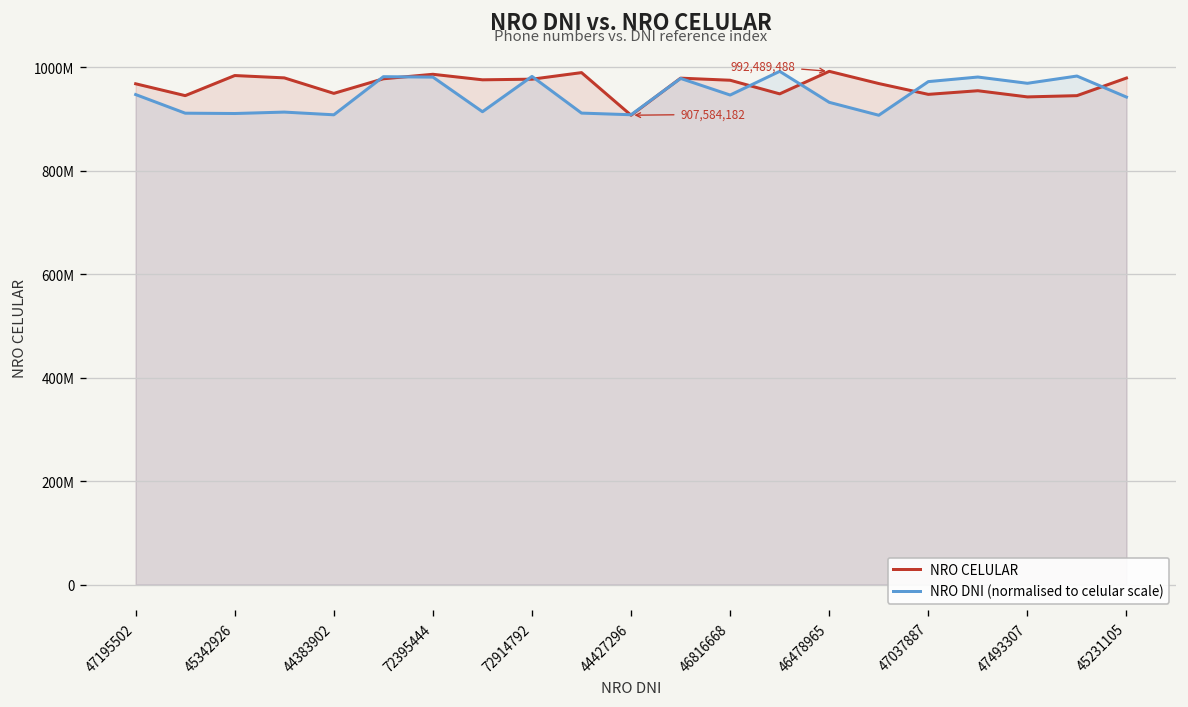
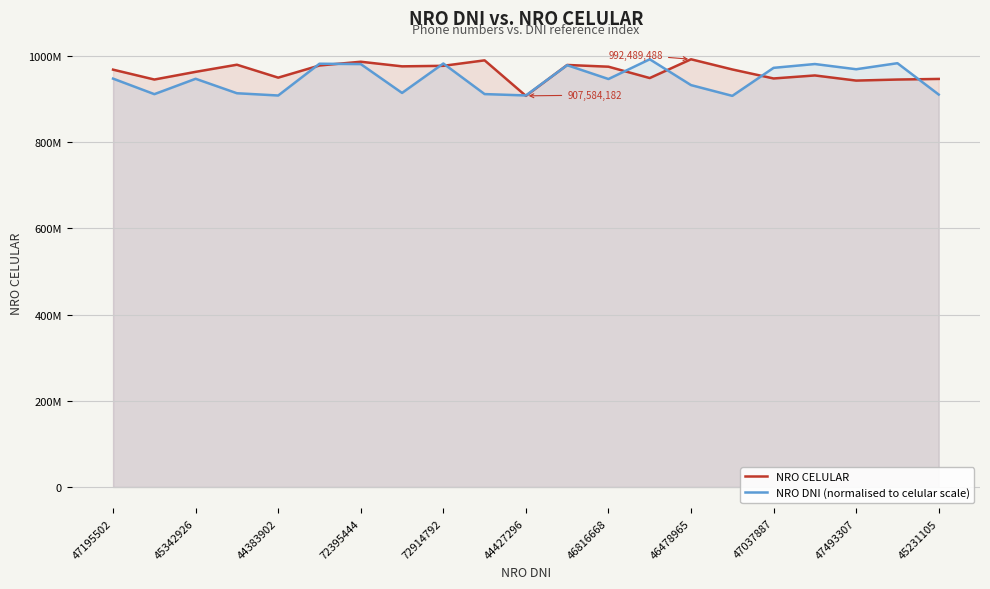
  {
    "NRO CELULAR": {
      "47195502": 970000000,
-     "45342926": 980000000,
+     "45342926": 960000000,
      "44383902": 950000000,
      "46816668": 980000000,
      "46478965": 990000000,
      "47037887": 950000000,
      "47493307": 940000000,
-     "45231105": 980000000
+     "45231105": 950000000
    },
    "NRO DNI (normalised to celular scale)": {
      "47195502": 950000000,
-     "45342926": 910000000,
+     "45342926": 950000000,
      "44383902": 910000000,
      "46816668": 950000000,
      "46478965": 930000000,
      "47037887": 970000000,
      "47493307": 970000000,
-     "45231105": 940000000
+     "45231105": 910000000
    }
  }
